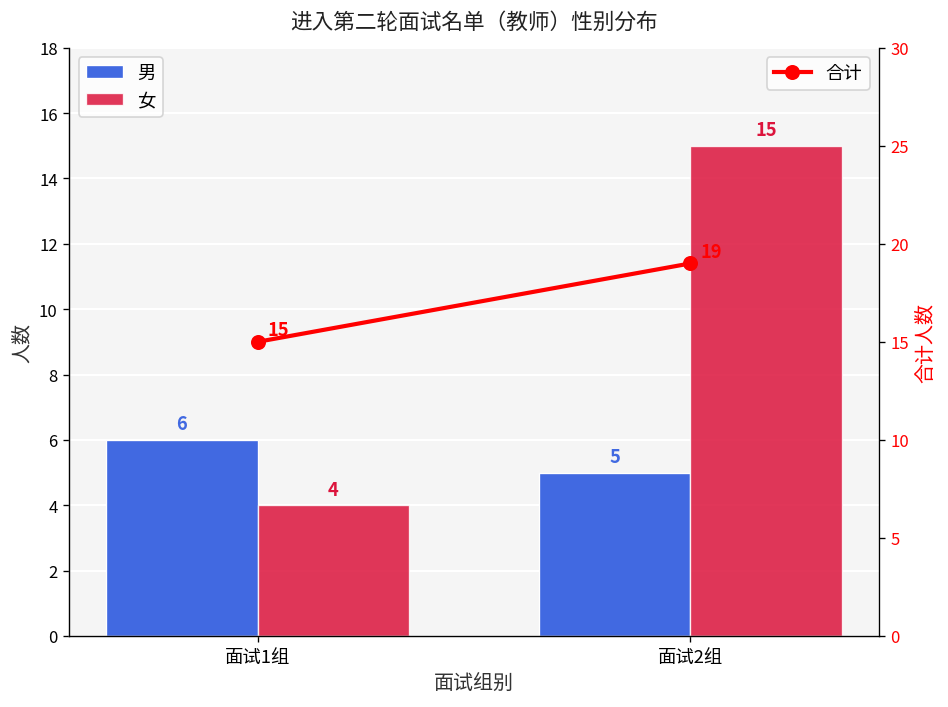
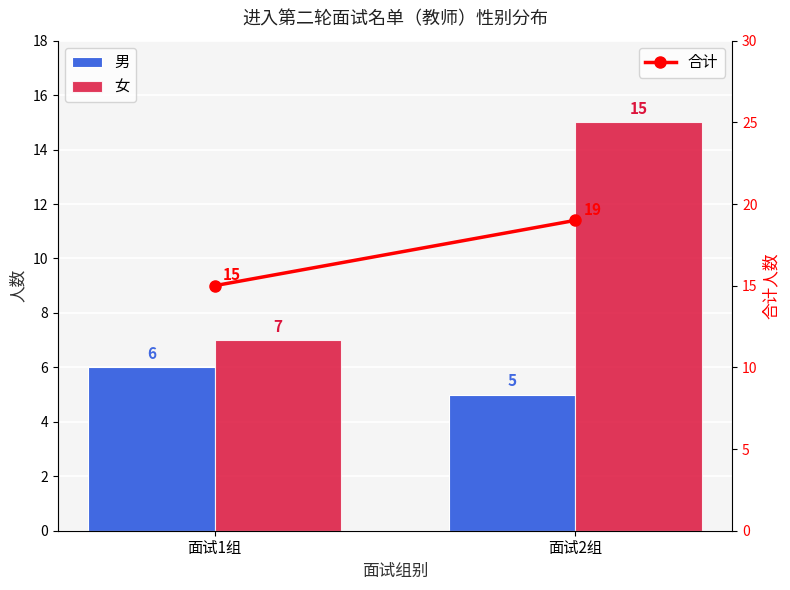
  {
    "男": {
      "面试1组": 6,
      "面试2组": 5
    },
    "女": {
-     "面试1组": 4,
+     "面试1组": 7,
      "面试2组": 15
    },
    "合计": {
      "面试1组": 15,
      "面试2组": 19
    }
  }
